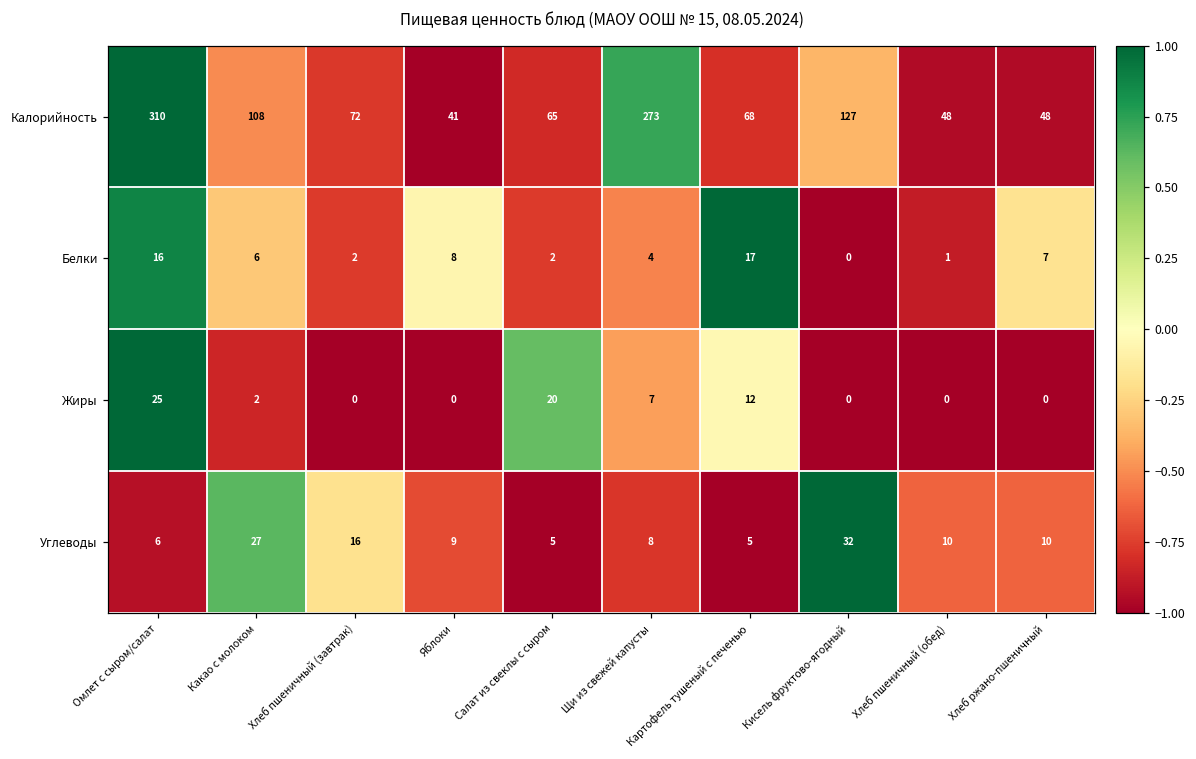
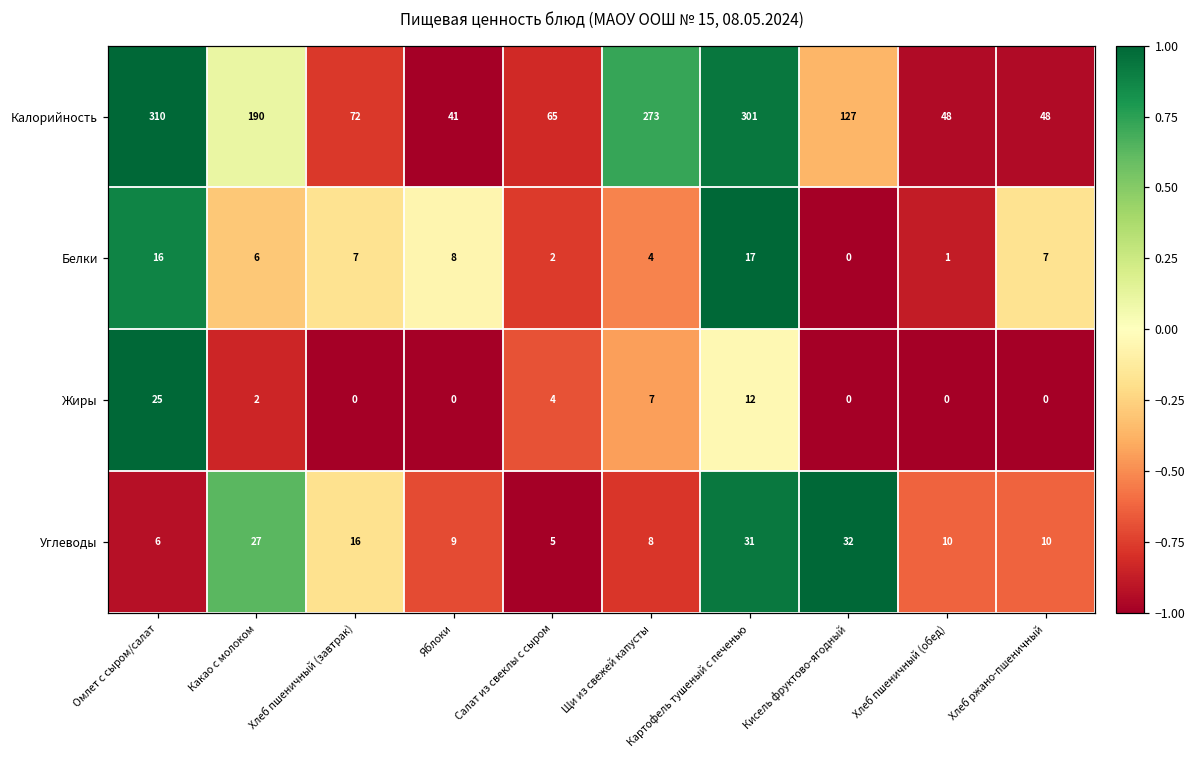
  {
    "Калорийность": {
      "Омлет с сыром/салат": 310,
-     "Какао с молоком": 108,
+     "Какао с молоком": 190,
      "Хлеб пшеничный (завтрак)": 72,
      "Яблоки": 41,
      "Салат из свеклы с сыром": 65,
      "Щи из свежей капусты": 273,
-     "Картофель тушеный с печенью": 68,
+     "Картофель тушеный с печенью": 301,
      "Кисель фруктово-ягодный": 127,
      "Хлеб пшеничный (обед)": 48,
      "Хлеб ржано-пшеничный": 48
    },
    "Белки": {
      "Омлет с сыром/салат": 16,
      "Какао с молоком": 6,
-     "Хлеб пшеничный (завтрак)": 2,
+     "Хлеб пшеничный (завтрак)": 7,
      "Яблоки": 8,
      "Салат из свеклы с сыром": 2,
      "Щи из свежей капусты": 4,
      "Картофель тушеный с печенью": 17,
      "Кисель фруктово-ягодный": 0,
      "Хлеб пшеничный (обед)": 1,
      "Хлеб ржано-пшеничный": 7
    },
    "Жиры": {
      "Омлет с сыром/салат": 25,
      "Какао с молоком": 2,
      "Хлеб пшеничный (завтрак)": 0,
      "Яблоки": 0,
-     "Салат из свеклы с сыром": 20,
+     "Салат из свеклы с сыром": 4,
      "Щи из свежей капусты": 7,
      "Картофель тушеный с печенью": 12,
      "Кисель фруктово-ягодный": 0,
      "Хлеб пшеничный (обед)": 0,
      "Хлеб ржано-пшеничный": 0
    },
    "Углеводы": {
      "Омлет с сыром/салат": 6,
      "Какао с молоком": 27,
      "Хлеб пшеничный (завтрак)": 16,
      "Яблоки": 9,
      "Салат из свеклы с сыром": 5,
      "Щи из свежей капусты": 8,
-     "Картофель тушеный с печенью": 5,
+     "Картофель тушеный с печенью": 31,
      "Кисель фруктово-ягодный": 32,
      "Хлеб пшеничный (обед)": 10,
      "Хлеб ржано-пшеничный": 10
    }
  }
